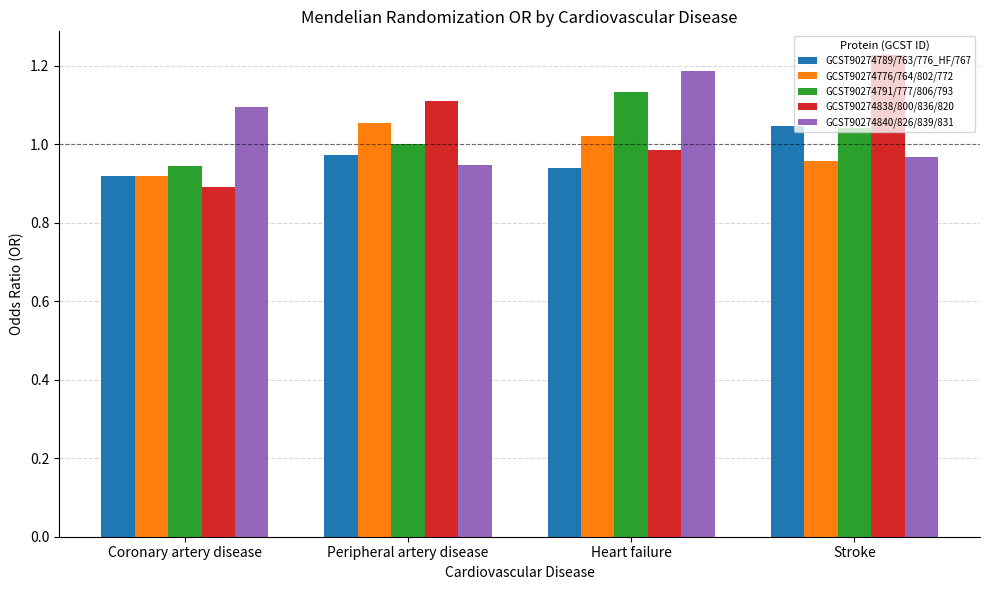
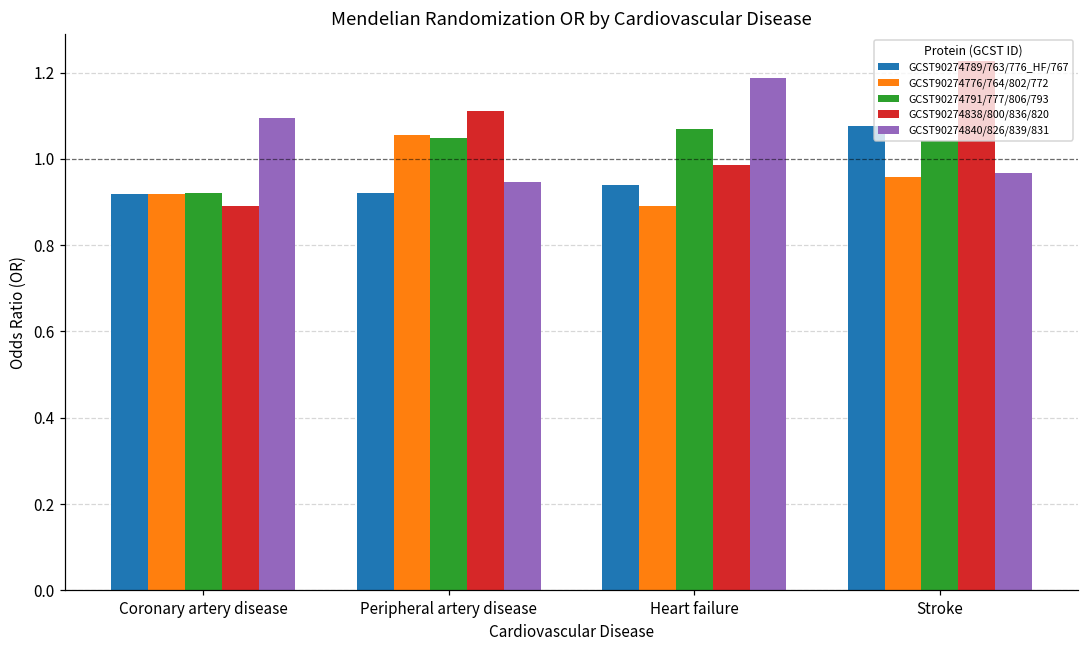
  {
    "GCST90274789/763/776_HF/767": {
      "Coronary artery disease": 0.92,
-     "Peripheral artery disease": 0.97,
+     "Peripheral artery disease": 0.92,
      "Heart failure": 0.94,
-     "Stroke": 1.05
+     "Stroke": 1.08
    },
    "GCST90274776/764/802/772": {
      "Coronary artery disease": 0.92,
      "Peripheral artery disease": 1.05,
-     "Heart failure": 1.02,
+     "Heart failure": 0.89,
      "Stroke": 0.96
    },
    "GCST90274791/777/806/793": {
-     "Coronary artery disease": 0.95,
-     "Peripheral artery disease": 1.00,
-     "Heart failure": 1.13
+     "Coronary artery disease": 0.92,
+     "Peripheral artery disease": 1.05,
+     "Heart failure": 1.07
    },
    "GCST90274838/800/836/820": {
      "Coronary artery disease": 0.89,
      "Peripheral artery disease": 1.11,
      "Heart failure": 0.99
    },
    "GCST90274840/826/839/831": {
      "Coronary artery disease": 1.09,
      "Peripheral artery disease": 0.95,
      "Heart failure": 1.19,
      "Stroke": 0.97
    }
  }
